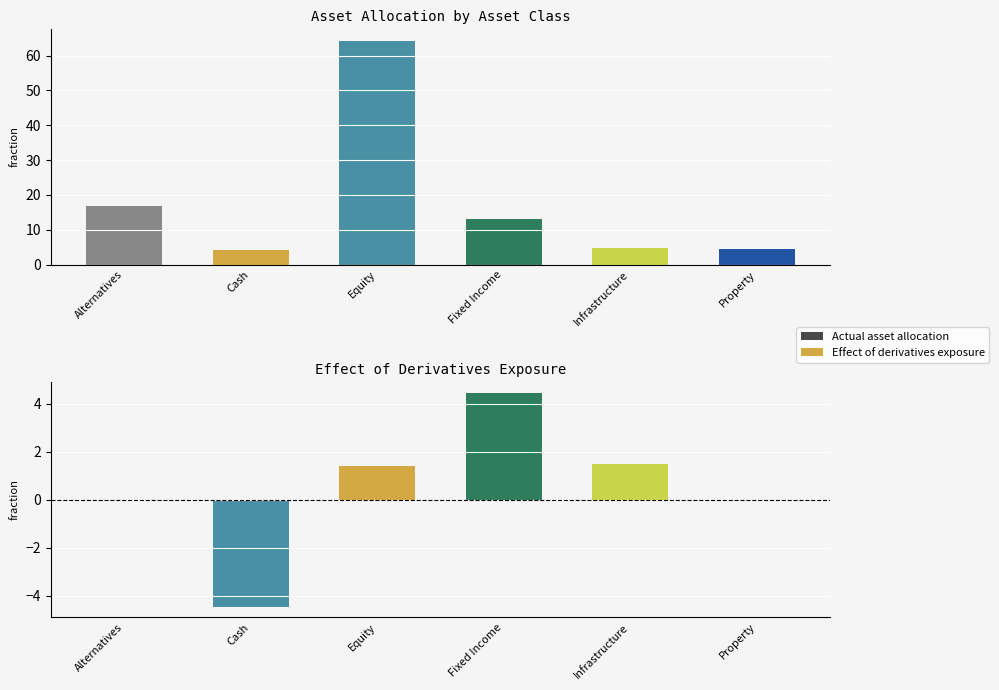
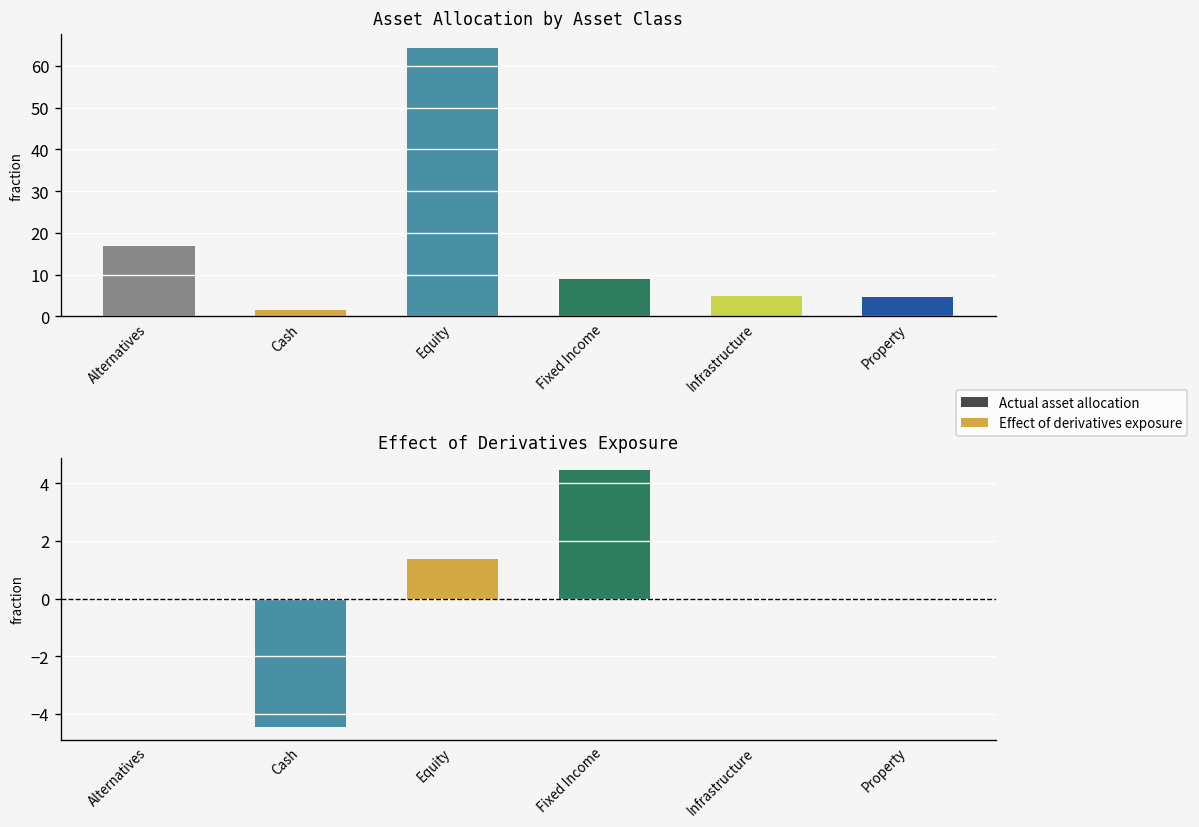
  {
    "Asset Allocation by Asset Class": {
      "Alternatives": 17,
-     "Cash": 4,
+     "Cash": 2,
      "Equity": 64,
-     "Fixed Income": 13,
+     "Fixed Income": 9,
      "Infrastructure": 5,
      "Property": 5
    },
    "Effect of Derivatives Exposure": {
      "Alternatives": 0.0,
      "Cash": -4.5,
      "Equity": 1.4,
      "Fixed Income": 4.5,
-     "Infrastructure": 1.5,
+     "Infrastructure": 0.0,
      "Property": 0.0
    }
  }
